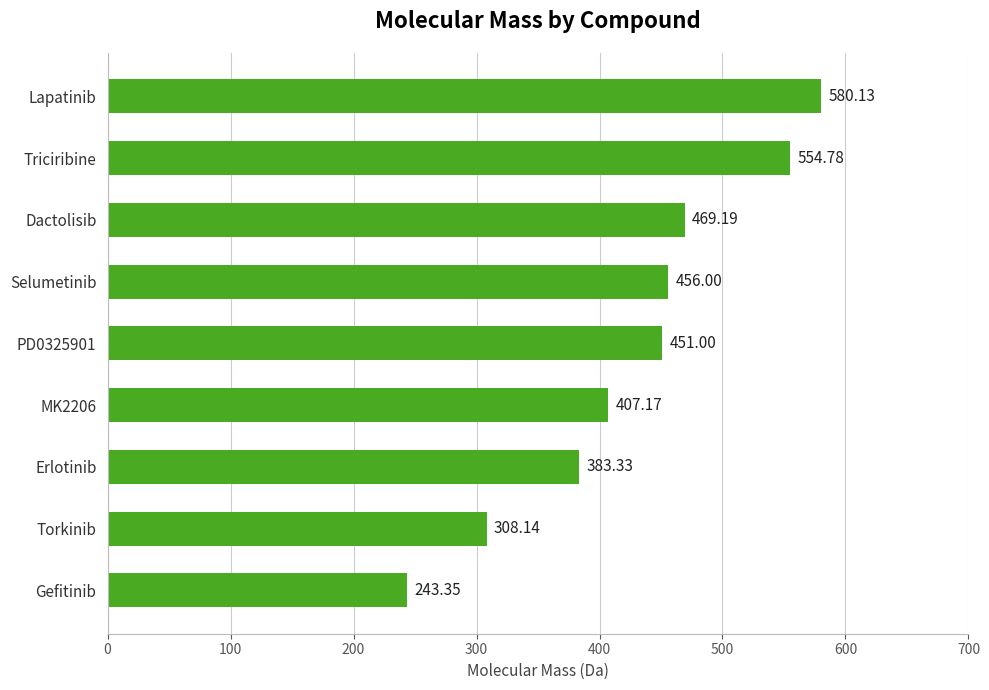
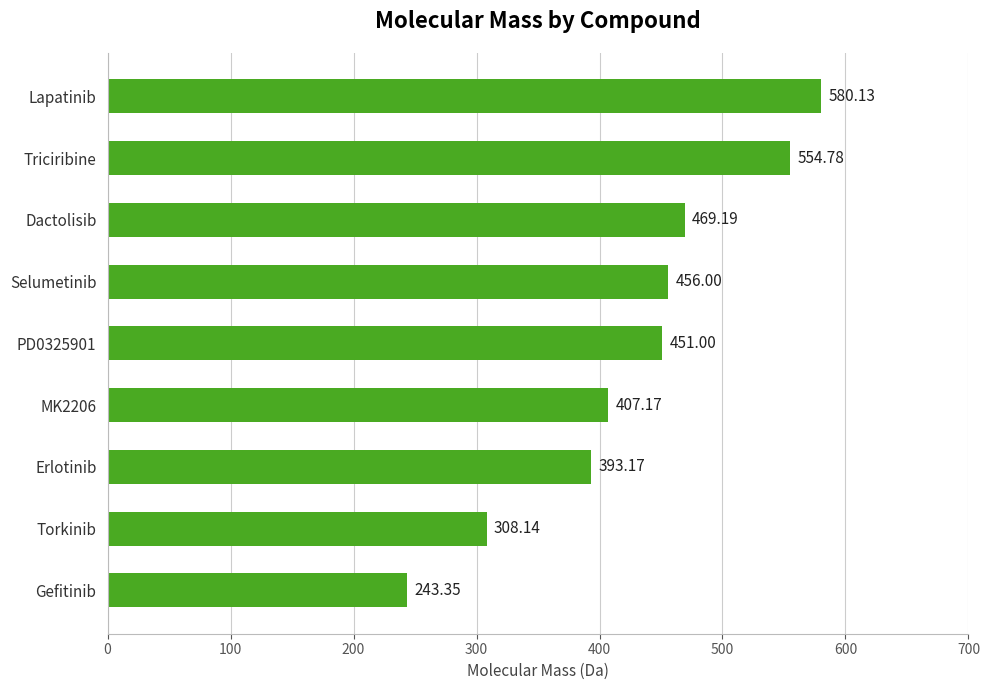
  {
    "Lapatinib": 580.13,
    "Triciribine": 554.78,
    "Dactolisib": 469.19,
    "Selumetinib": 456.00,
    "PD0325901": 451.00,
    "MK2206": 407.17,
-   "Erlotinib": 383.33,
+   "Erlotinib": 393.17,
    "Torkinib": 308.14,
    "Gefitinib": 243.35
  }
